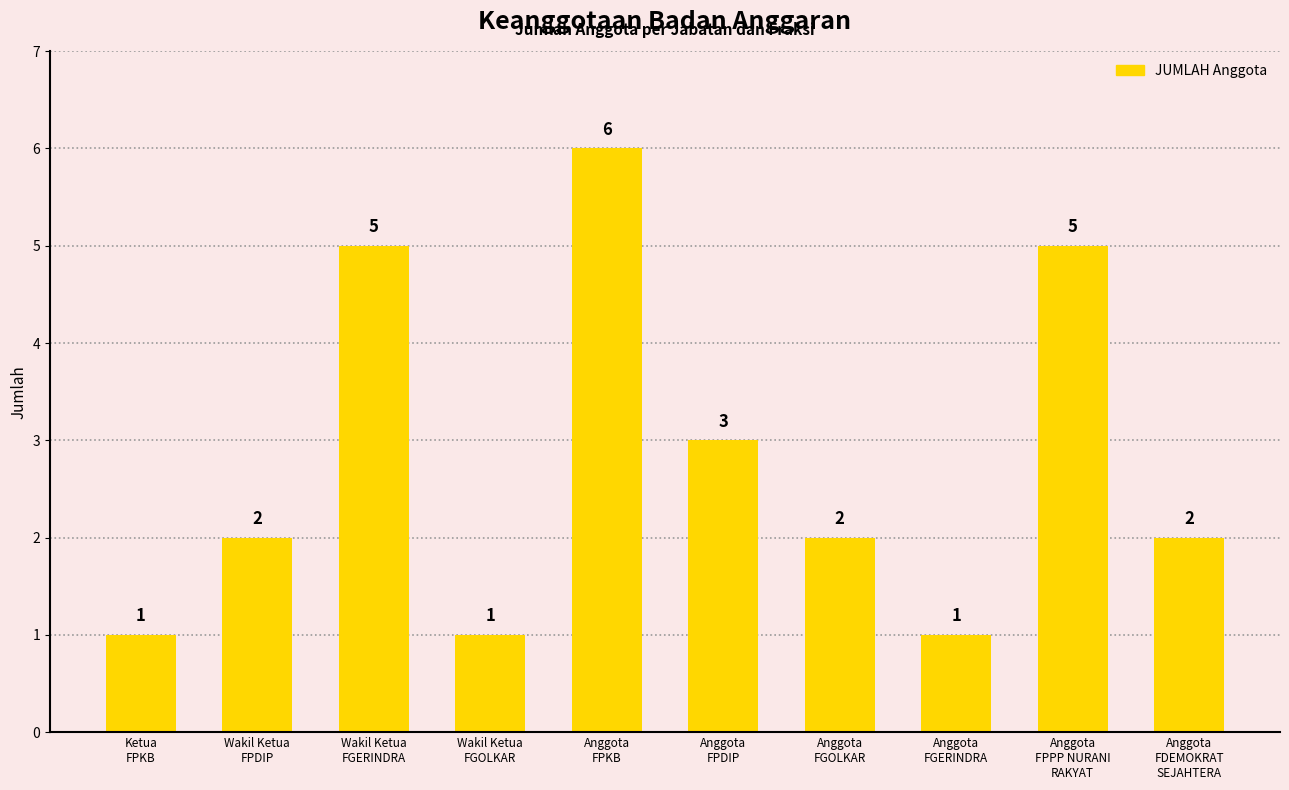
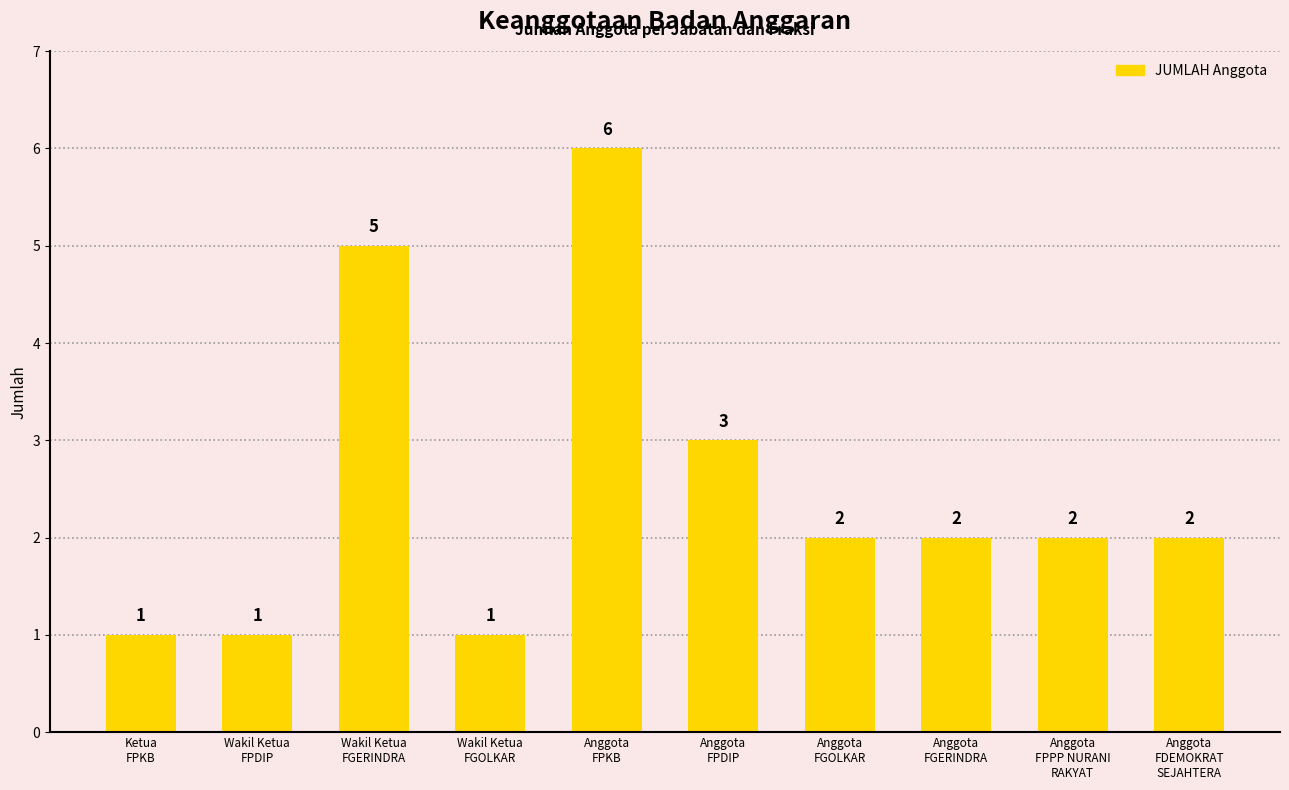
  {
    "Ketua FPKB": 1,
-   "Wakil Ketua FPDIP": 2,
+   "Wakil Ketua FPDIP": 1,
    "Wakil Ketua FGERINDRA": 5,
    "Wakil Ketua FGOLKAR": 1,
    "Anggota FPKB": 6,
    "Anggota FPDIP": 3,
    "Anggota FGOLKAR": 2,
-   "Anggota FGERINDRA": 1,
-   "Anggota FPPP NURANI RAKYAT": 5,
+   "Anggota FGERINDRA": 2,
+   "Anggota FPPP NURANI RAKYAT": 2,
    "Anggota FDEMOKRAT SEJAHTERA": 2
  }
